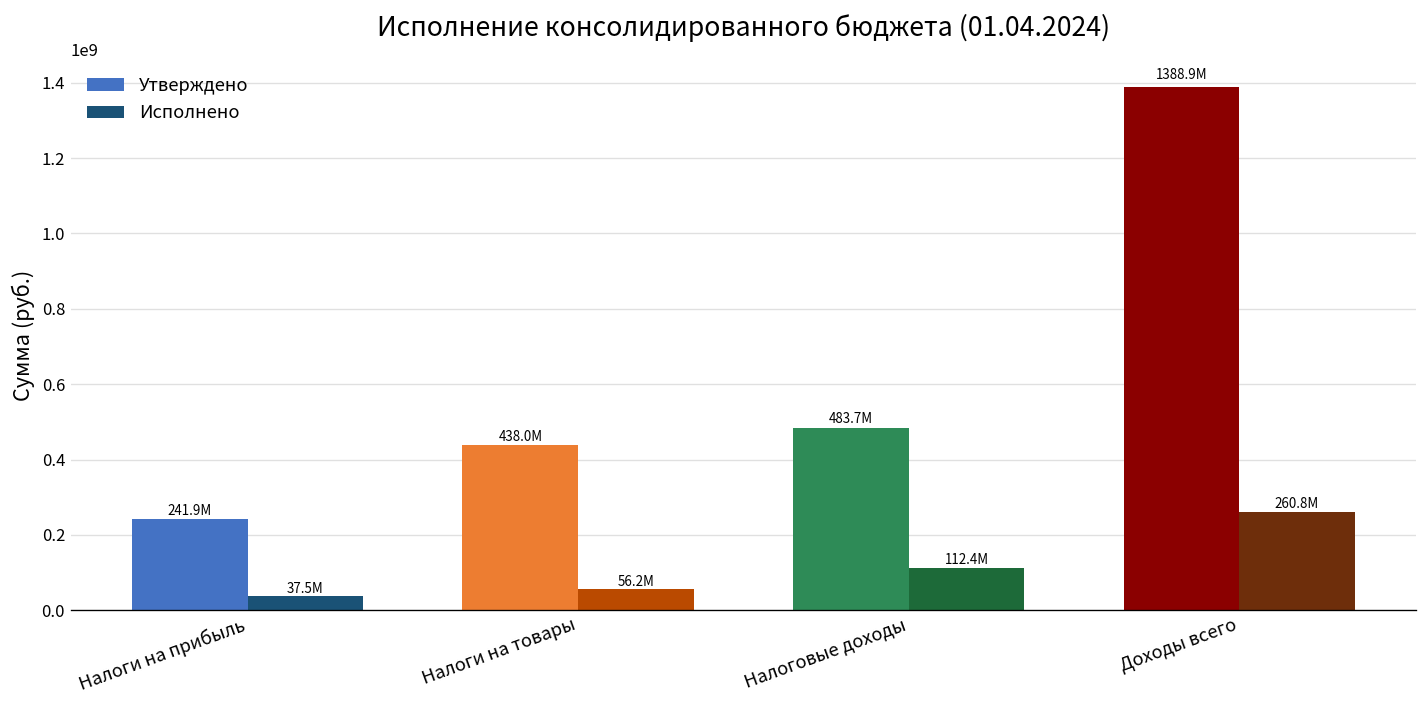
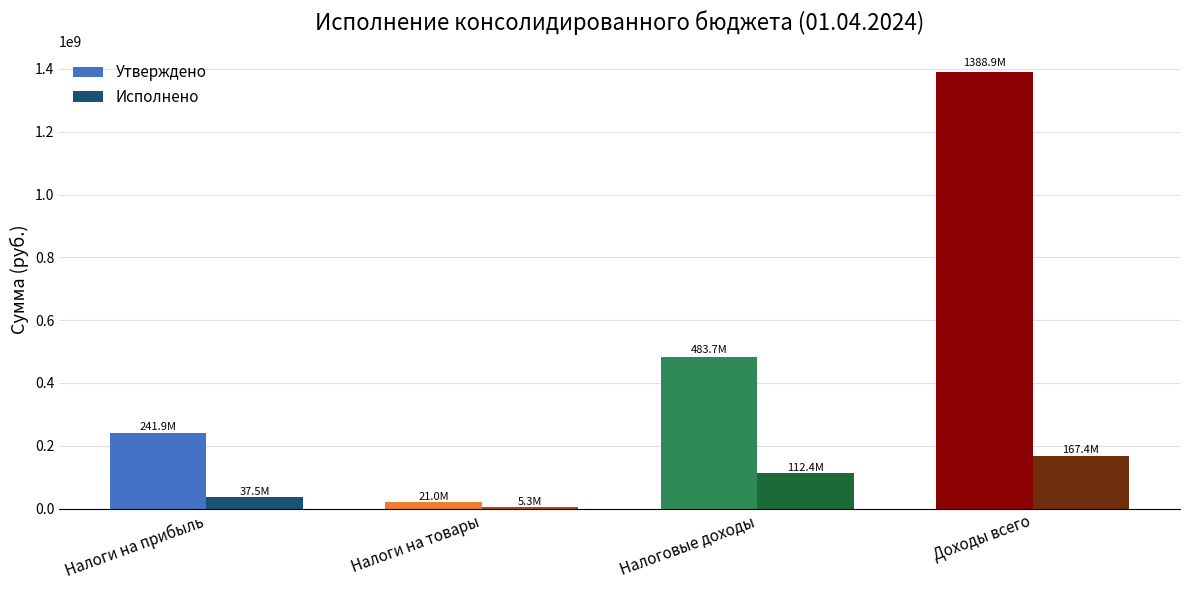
  {
    "Утверждено": {
      "Налоги на прибыль": "241.9M",
-     "Налоги на товары": "438.0M",
+     "Налоги на товары": "21.0M",
      "Налоговые доходы": "483.7M",
      "Доходы всего": "1388.9M"
    },
    "Исполнено": {
      "Налоги на прибыль": "37.5M",
-     "Налоги на товары": "56.2M",
+     "Налоги на товары": "5.3M",
      "Налоговые доходы": "112.4M",
-     "Доходы всего": "260.8M"
+     "Доходы всего": "167.4M"
    }
  }
